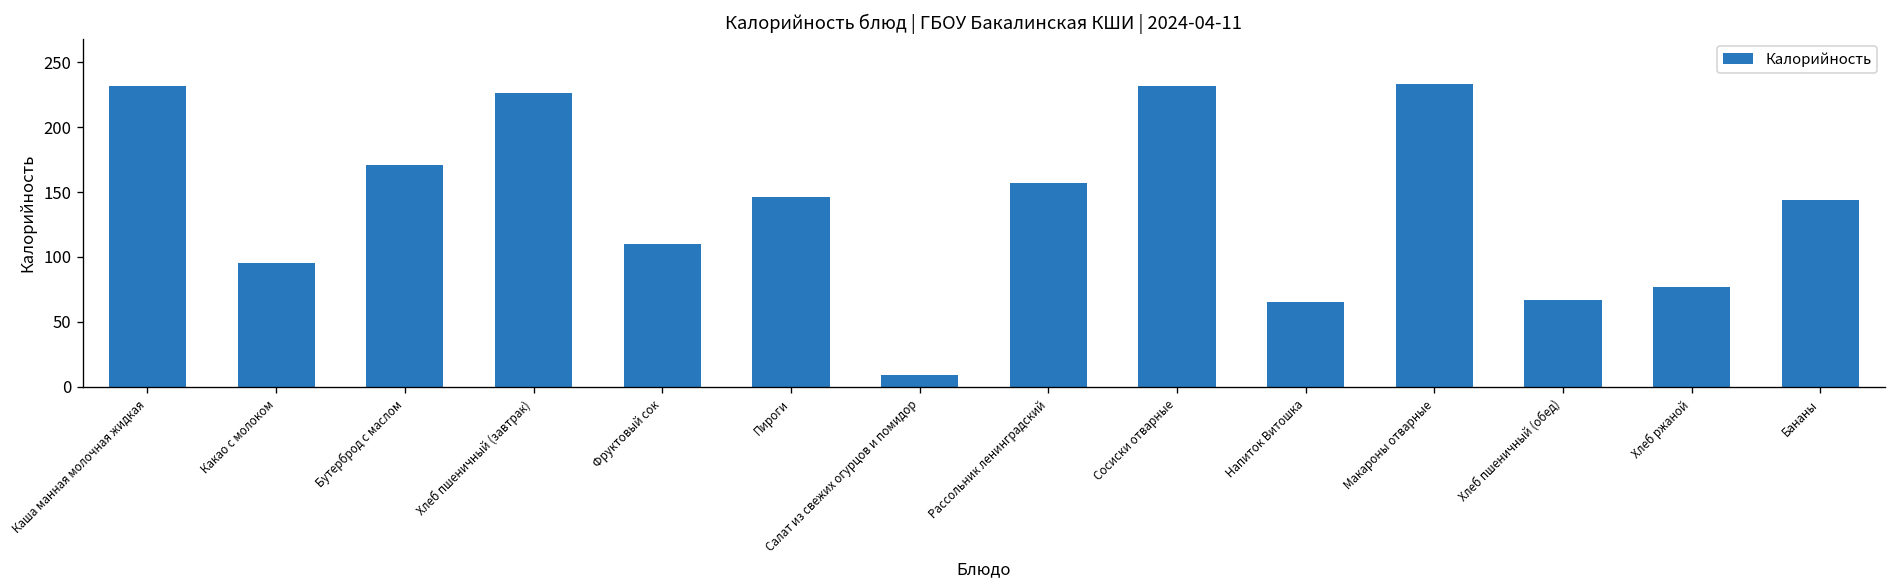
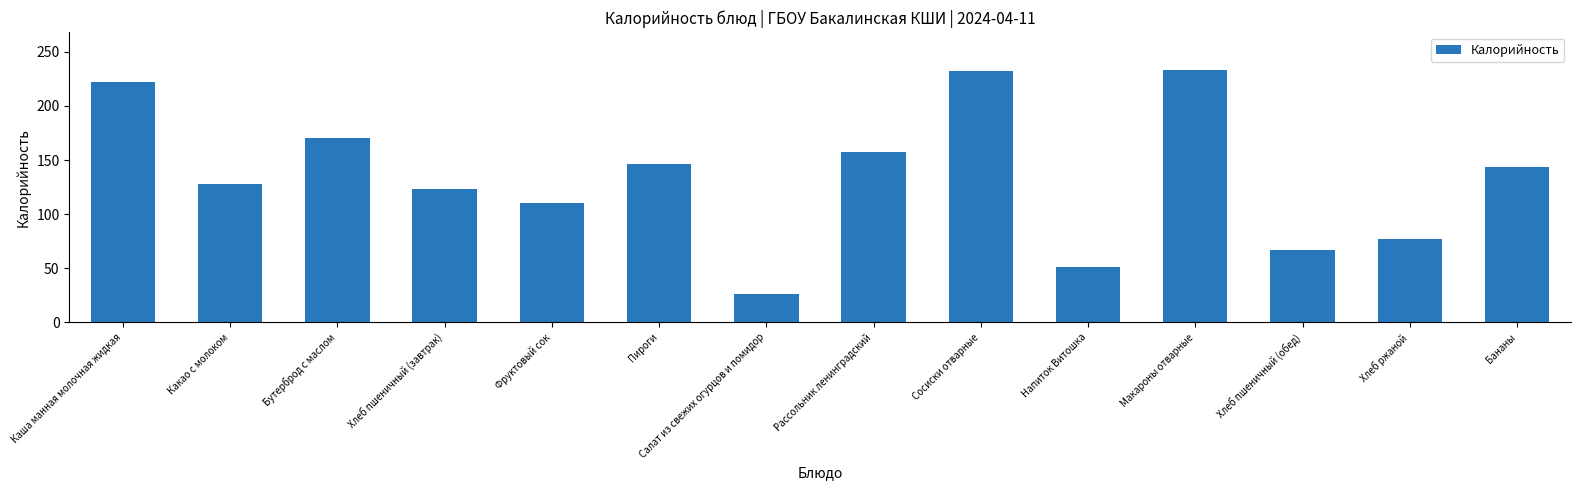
  {
-   "Каша манная молочная жидкая": 231,
-   "Какао с молоком": 95,
+   "Каша манная молочная жидкая": 222,
+   "Какао с молоком": 128,
    "Бутерброд с маслом": 171,
-   "Хлеб пшеничный (завтрак)": 226,
+   "Хлеб пшеничный (завтрак)": 123,
    "Фруктовый сок": 110,
    "Пироги": 146,
-   "Салат из свежих огурцов и помидор": 9,
+   "Салат из свежих огурцов и помидор": 27,
    "Рассольник ленинградский": 157,
    "Сосиски отварные": 232,
-   "Напиток Витошка": 65,
+   "Напиток Витошка": 51,
    "Макароны отварные": 233,
    "Хлеб пшеничный (обед)": 67,
    "Хлеб ржаной": 77,
    "Бананы": 144
  }
